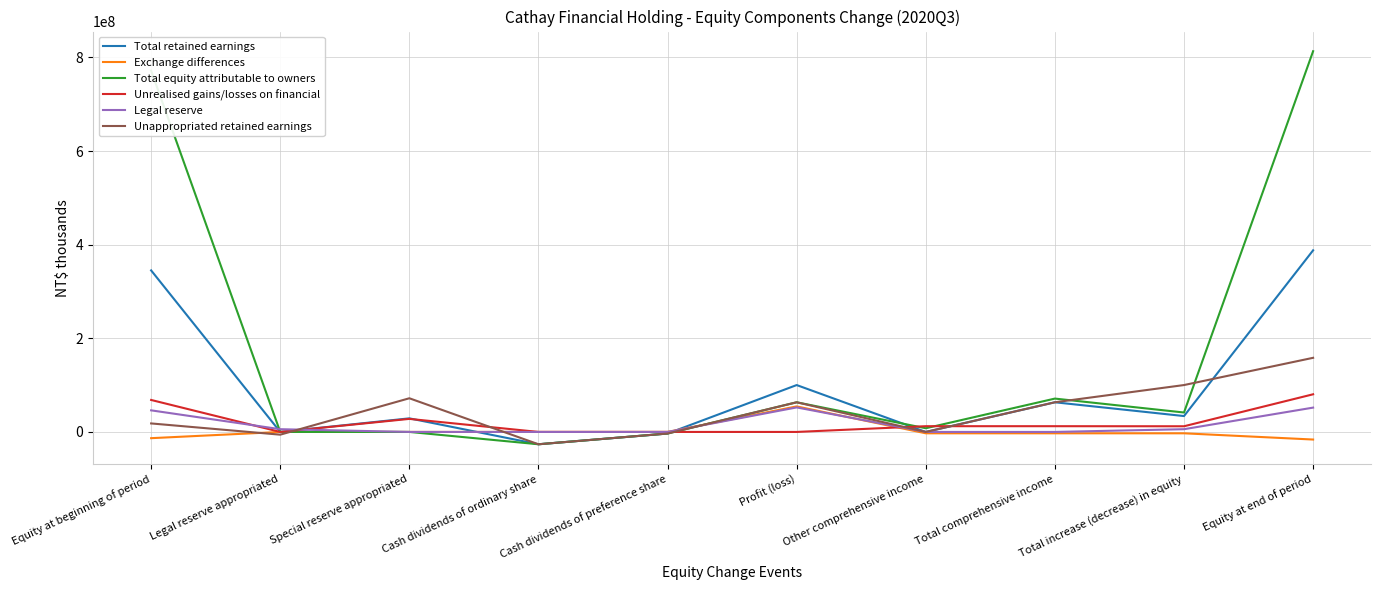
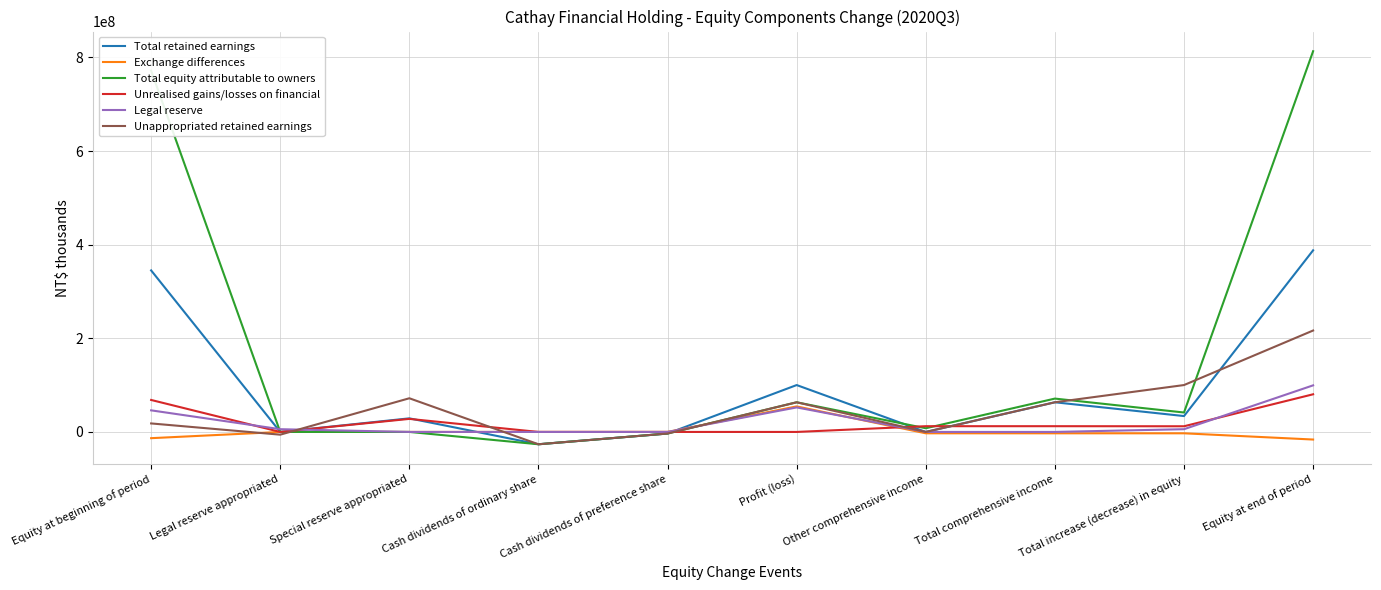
  {
    "Total retained earnings": {
      "Equity at beginning of period": 350000000,
      "Profit (loss)": 100000000,
      "Total increase (decrease) in equity": 30000000,
      "Equity at end of period": 390000000
    },
    "Exchange differences": {
      "Equity at beginning of period": -10000000,
      "Total increase (decrease) in equity": 0,
      "Equity at end of period": -20000000
    },
    "Total equity attributable to owners": {
      "Total comprehensive income": 70000000,
      "Total increase (decrease) in equity": 40000000,
      "Equity at end of period": 810000000
    },
    "Unrealised gains/losses on financial": {
      "Equity at beginning of period": 70000000,
      "Profit (loss)": 0,
      "Total comprehensive income": 10000000,
      "Total increase (decrease) in equity": 10000000,
      "Equity at end of period": 80000000
    },
    "Legal reserve": {
      "Equity at beginning of period": 50000000,
      "Legal reserve appropriated": 10000000,
      "Total increase (decrease) in equity": 10000000,
-     "Equity at end of period": 50000000
+     "Equity at end of period": 100000000
    },
    "Unappropriated retained earnings": {
      "Equity at beginning of period": 20000000,
      "Legal reserve appropriated": -10000000,
      "Special reserve appropriated": 70000000,
      "Total increase (decrease) in equity": 100000000,
-     "Equity at end of period": 160000000
+     "Equity at end of period": 220000000
    }
  }
